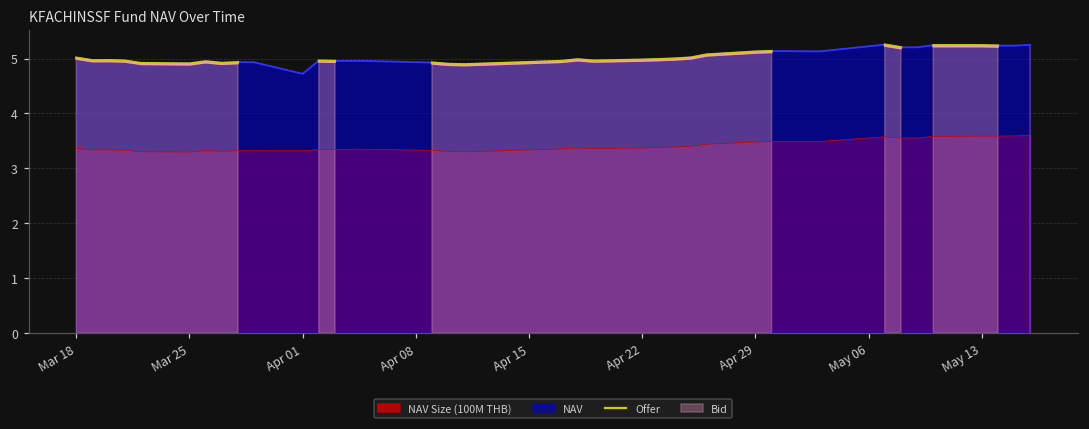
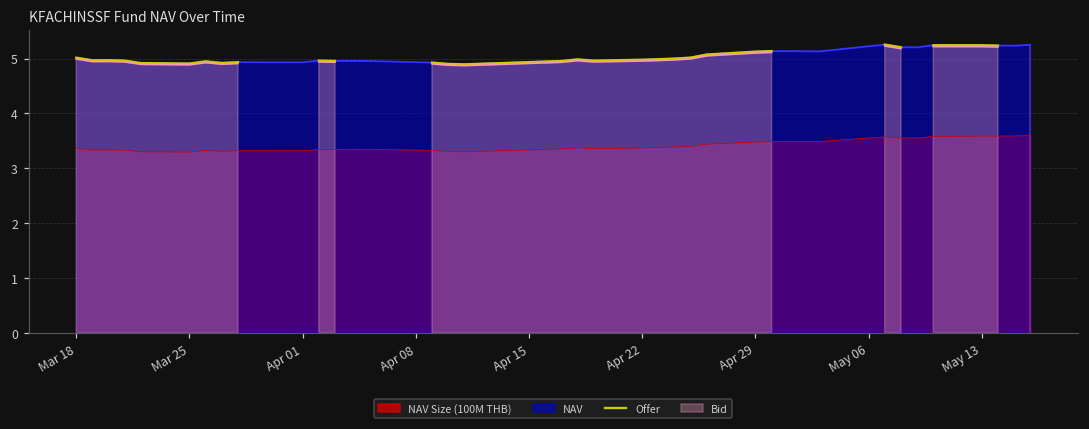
  {
    "NAV Size (100M THB)": {
      "Mar 18": 3.4,
      "Mar 25": 3.3,
      "Apr 01": 3.3,
      "Apr 22": 3.4,
      "Apr 29": 3.5,
      "May 13": 3.6
    },
    "NAV": {
-     "Apr 01": 4.7
+     "Apr 01": 4.9
    }
  }
